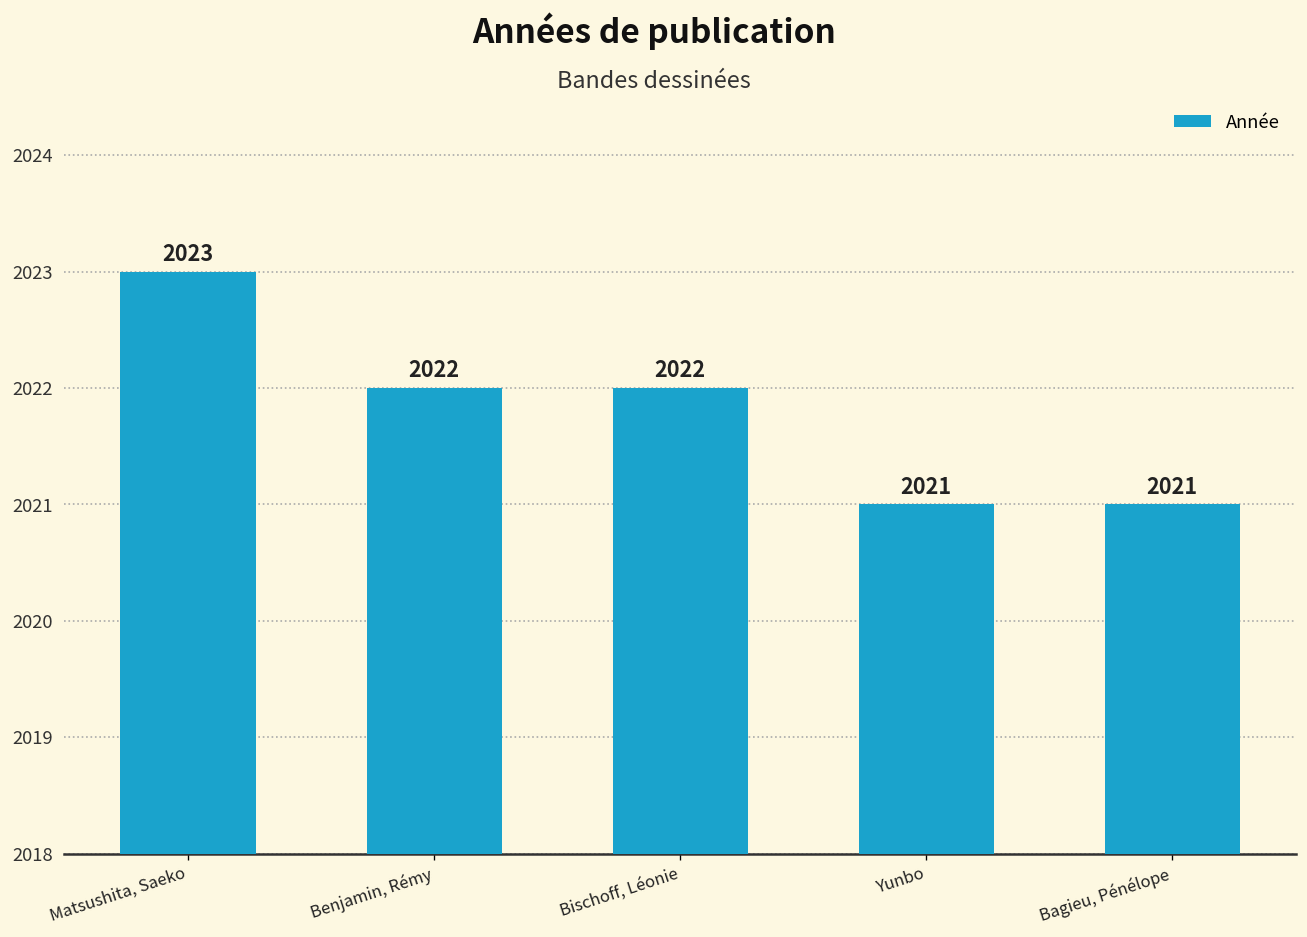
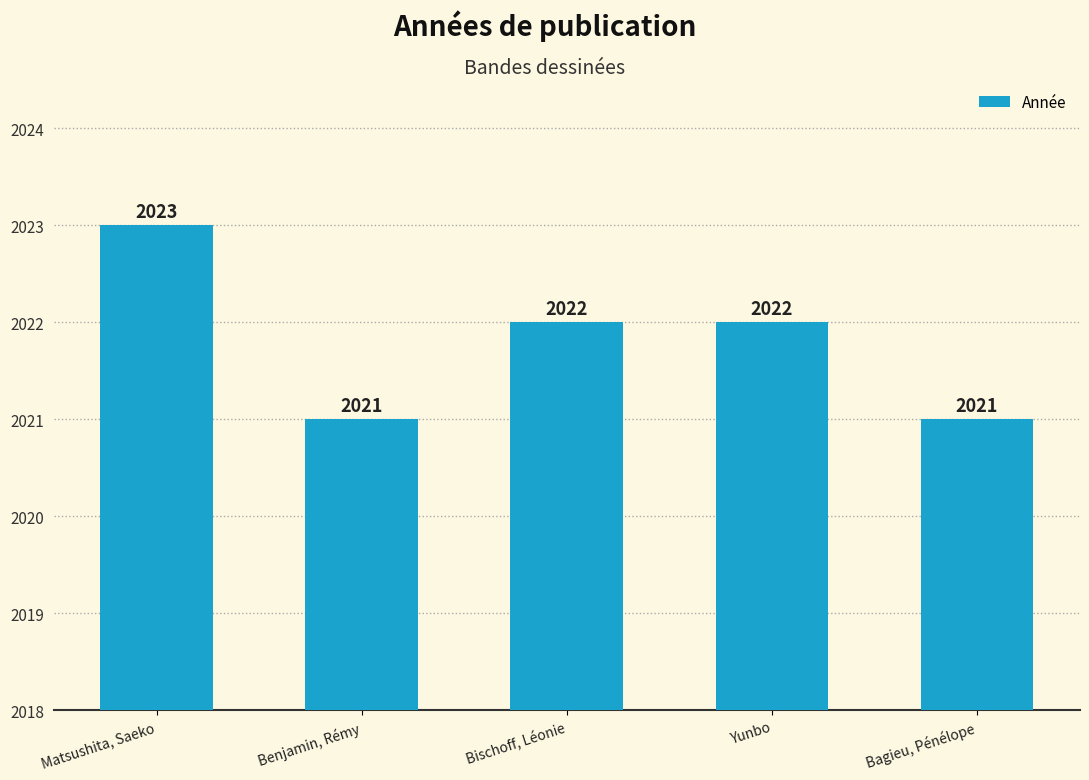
  {
    "Matsushita, Saeko": 2023,
-   "Benjamin, Rémy": 2022,
+   "Benjamin, Rémy": 2021,
    "Bischoff, Léonie": 2022,
-   "Yunbo": 2021,
+   "Yunbo": 2022,
    "Bagieu, Pénélope": 2021
  }
